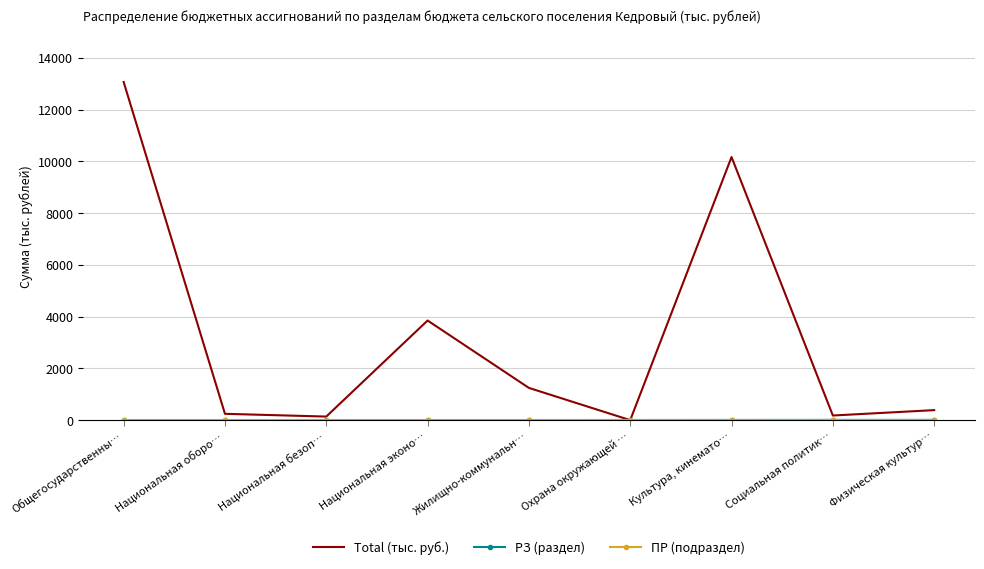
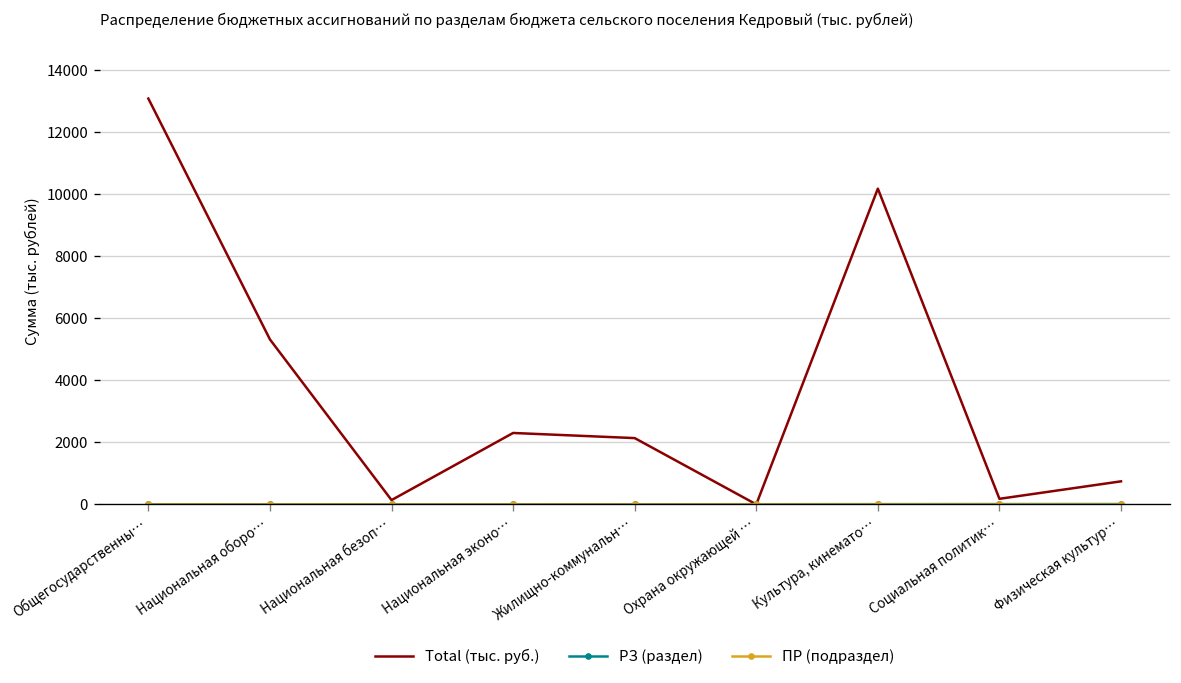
  {
    "Total (тыс. руб.)": {
      "Общегосударственны…": 13100,
-     "Национальная оборо…": 200,
+     "Национальная оборо…": 5300,
      "Национальная безоп…": 100,
-     "Национальная эконо…": 3900,
-     "Жилищно-коммунальн…": 1200,
+     "Национальная эконо…": 2300,
+     "Жилищно-коммунальн…": 2100,
      "Культура, кинемато…": 10200,
      "Социальная политик…": 200,
-     "Физическая культур…": 400
+     "Физическая культур…": 700
    }
  }
